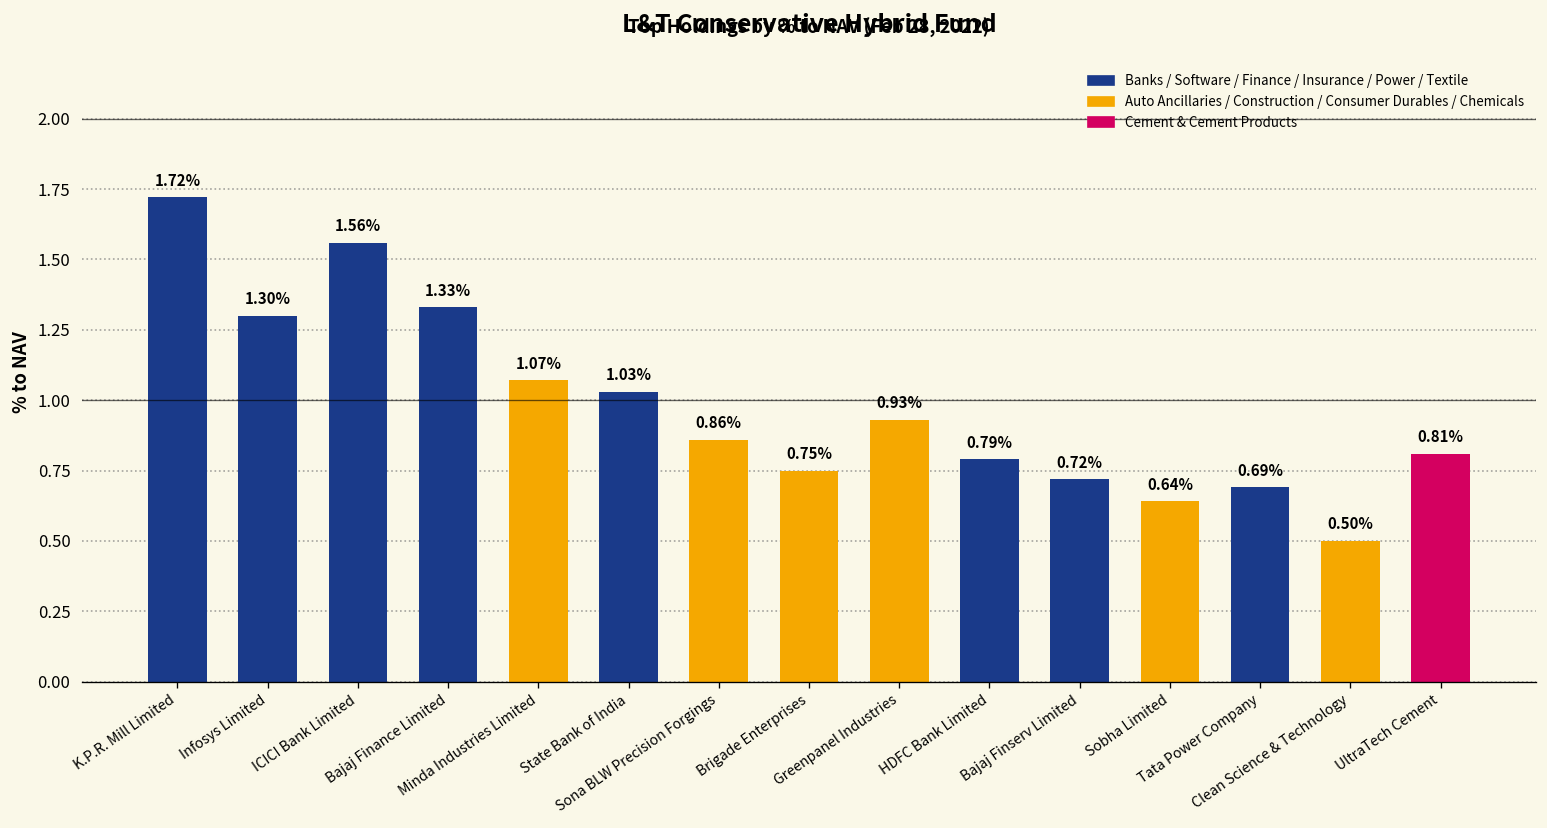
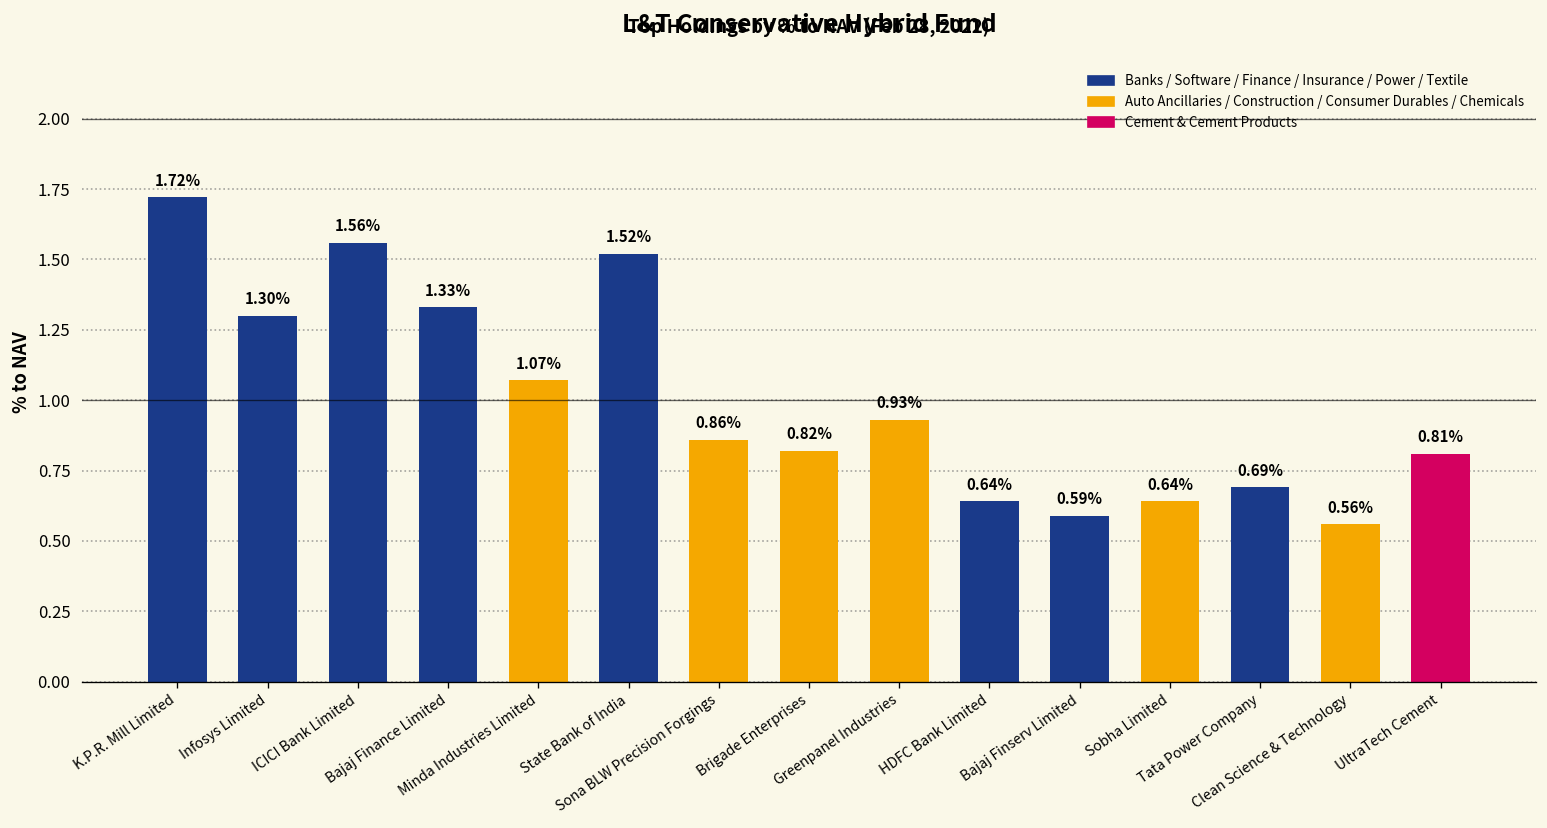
  {
    "K.P.R. Mill Limited": "1.72%",
    "Infosys Limited": "1.30%",
    "ICICI Bank Limited": "1.56%",
    "Bajaj Finance Limited": "1.33%",
    "Minda Industries Limited": "1.07%",
-   "State Bank of India": "1.03%",
+   "State Bank of India": "1.52%",
    "Sona BLW Precision Forgings": "0.86%",
-   "Brigade Enterprises": "0.75%",
+   "Brigade Enterprises": "0.82%",
    "Greenpanel Industries": "0.93%",
-   "HDFC Bank Limited": "0.79%",
-   "Bajaj Finserv Limited": "0.72%",
+   "HDFC Bank Limited": "0.64%",
+   "Bajaj Finserv Limited": "0.59%",
    "Sobha Limited": "0.64%",
    "Tata Power Company": "0.69%",
-   "Clean Science & Technology": "0.50%",
+   "Clean Science & Technology": "0.56%",
    "UltraTech Cement": "0.81%"
  }
